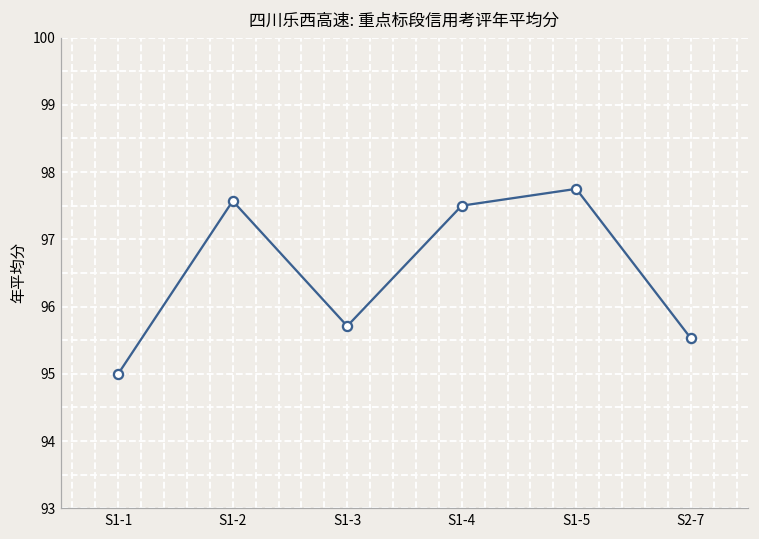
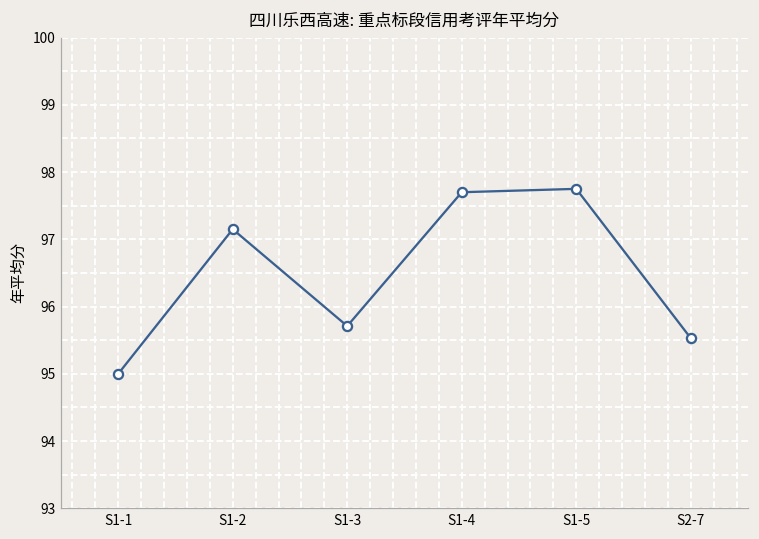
  {
    "S1-1": 95.0,
-   "S1-2": 97.6,
+   "S1-2": 97.2,
    "S1-3": 95.7,
-   "S1-4": 97.5,
+   "S1-4": 97.7,
    "S1-5": 97.8,
    "S2-7": 95.5
  }
